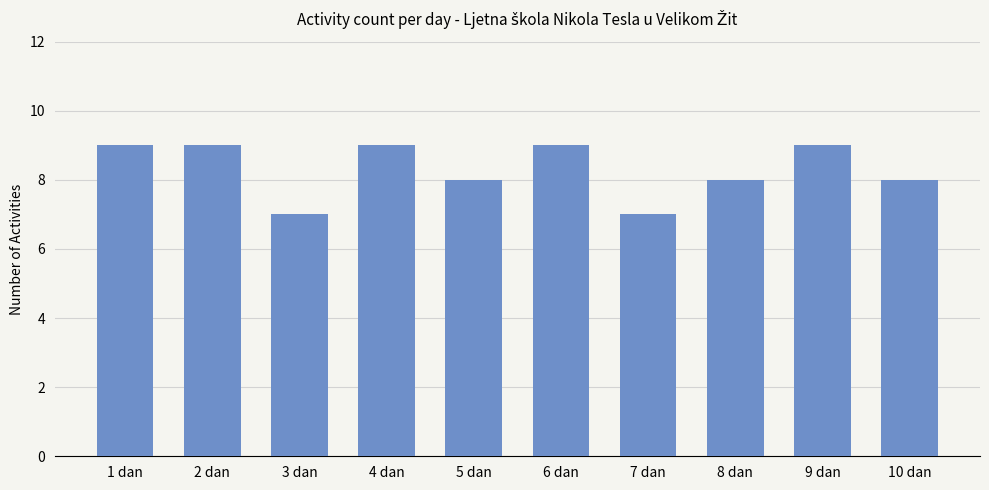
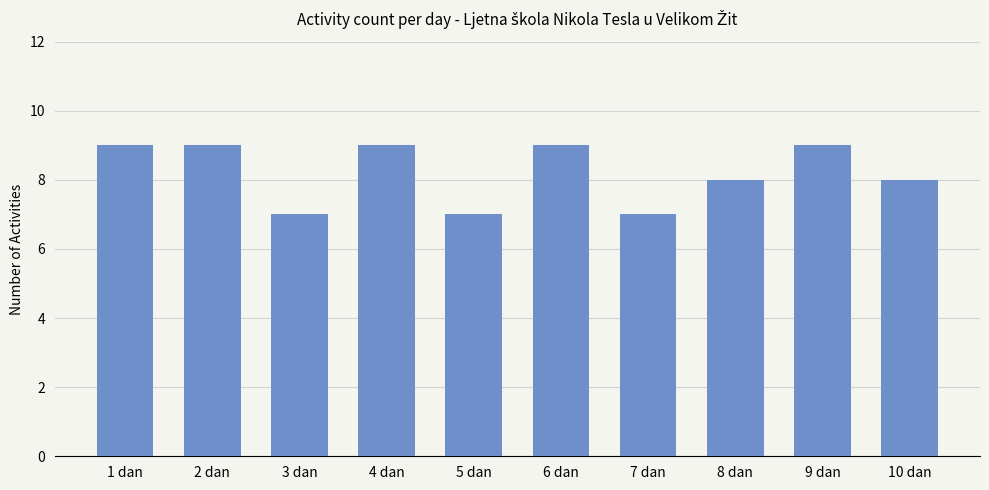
  {
    "1 dan": 9,
    "2 dan": 9,
    "3 dan": 7,
    "4 dan": 9,
-   "5 dan": 8,
+   "5 dan": 7,
    "6 dan": 9,
    "7 dan": 7,
    "8 dan": 8,
    "9 dan": 9,
    "10 dan": 8
  }
